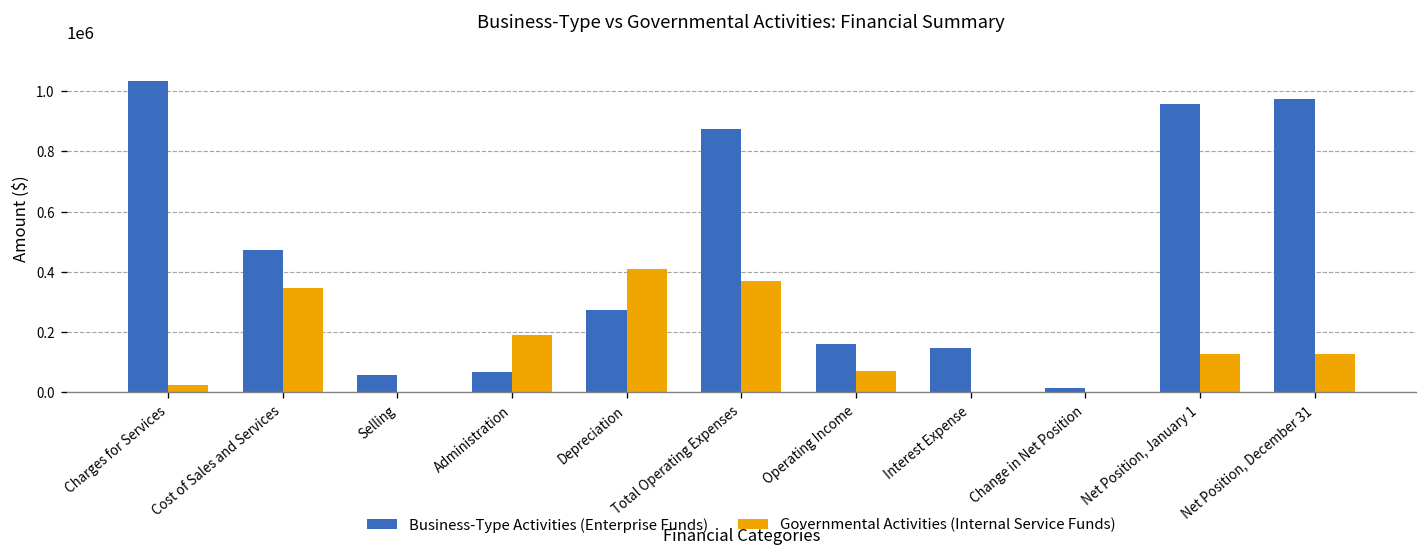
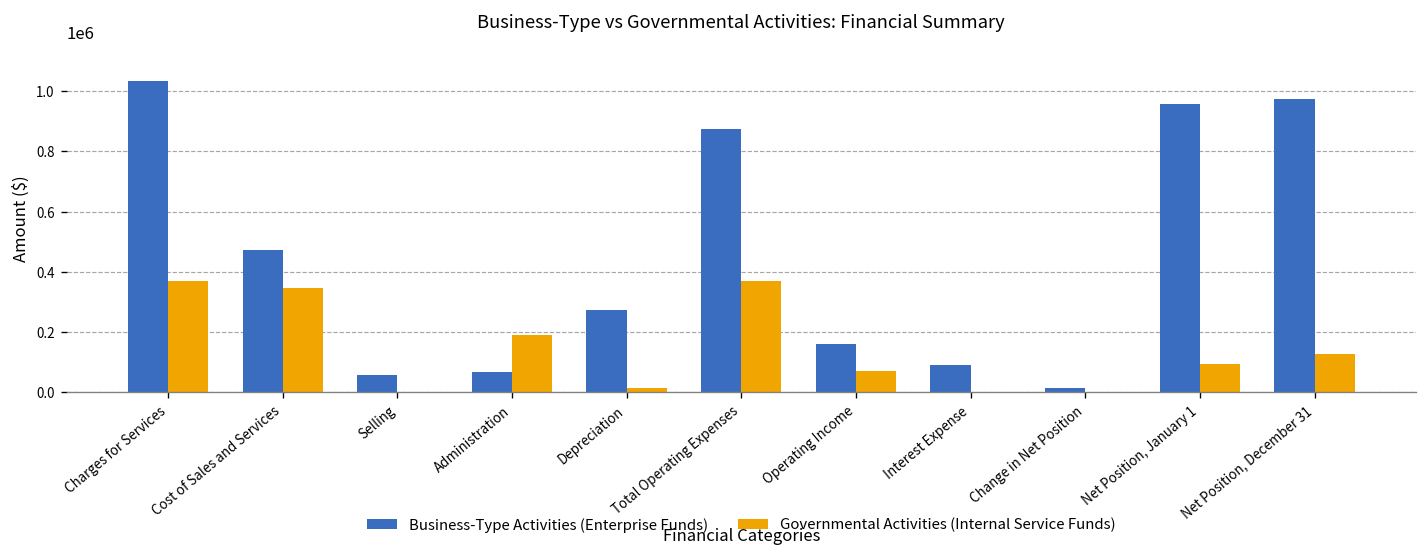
  {
    "Business-Type Activities (Enterprise Funds)": {
      "Charges for Services": 1030000,
      "Cost of Sales and Services": 470000,
      "Selling": 60000,
      "Administration": 70000,
      "Depreciation": 280000,
      "Total Operating Expenses": 870000,
      "Operating Income": 160000,
-     "Interest Expense": 150000,
+     "Interest Expense": 90000,
      "Change in Net Position": 10000,
      "Net Position, January 1": 960000,
      "Net Position, December 31": 970000
    },
    "Governmental Activities (Internal Service Funds)": {
-     "Charges for Services": 20000,
+     "Charges for Services": 370000,
      "Cost of Sales and Services": 350000,
      "Selling": 0,
      "Administration": 190000,
-     "Depreciation": 410000,
+     "Depreciation": 20000,
      "Total Operating Expenses": 370000,
      "Operating Income": 70000,
      "Interest Expense": 0,
-     "Net Position, January 1": 130000,
+     "Net Position, January 1": 90000,
      "Net Position, December 31": 130000
    }
  }
